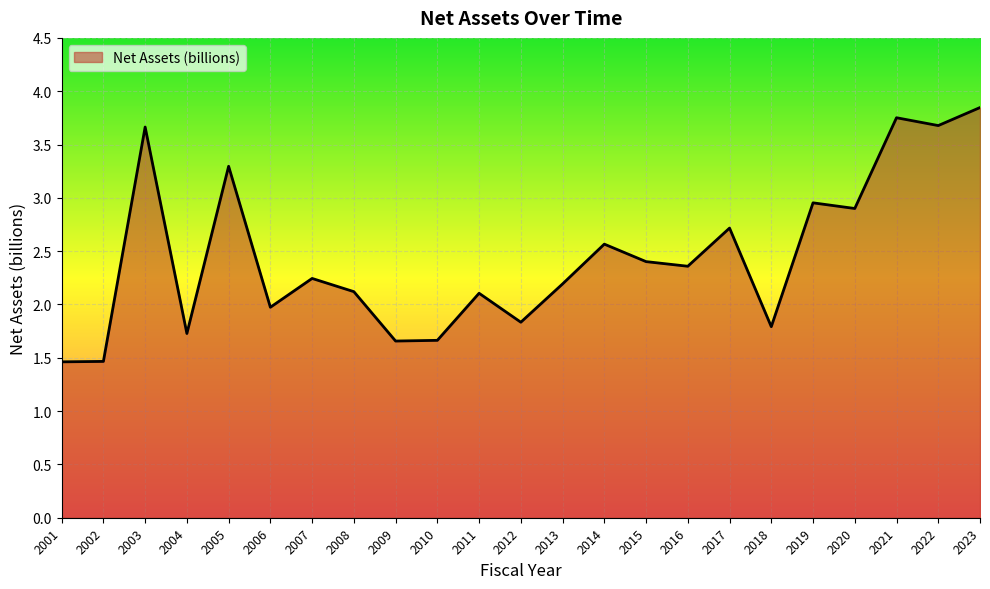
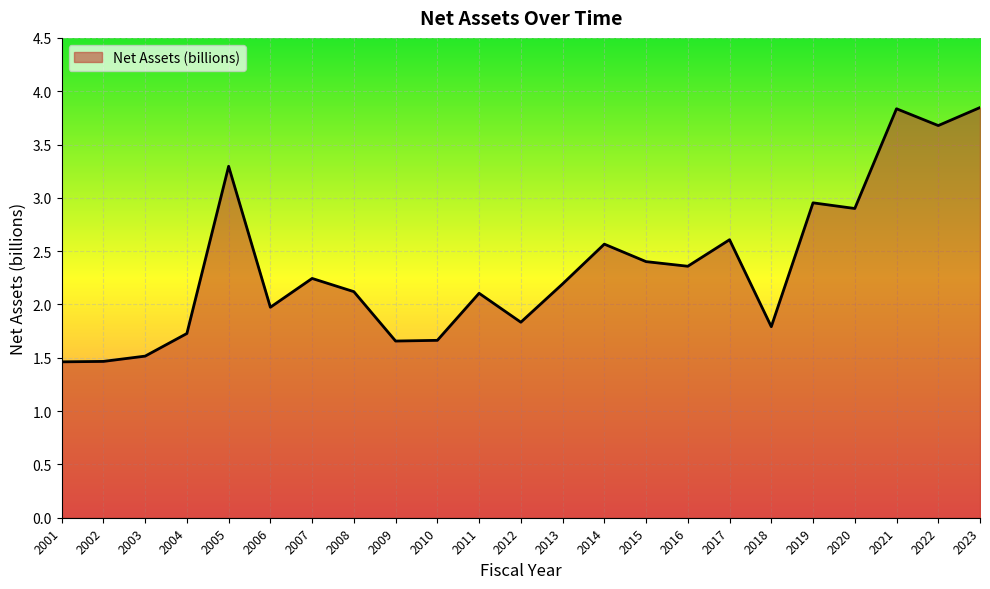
  {
    "2001": 1.46,
    "2002": 1.47,
-   "2003": 3.66,
+   "2003": 1.52,
    "2004": 1.73,
    "2005": 3.30,
    "2006": 1.97,
    "2007": 2.24,
    "2008": 2.12,
    "2009": 1.66,
    "2010": 1.66,
    "2011": 2.11,
    "2012": 1.83,
    "2013": 2.19,
    "2014": 2.57,
    "2015": 2.40,
    "2016": 2.36,
-   "2017": 2.72,
+   "2017": 2.61,
    "2018": 1.79,
    "2019": 2.95,
    "2020": 2.90,
-   "2021": 3.75,
+   "2021": 3.84,
    "2022": 3.68,
    "2023": 3.85
  }
